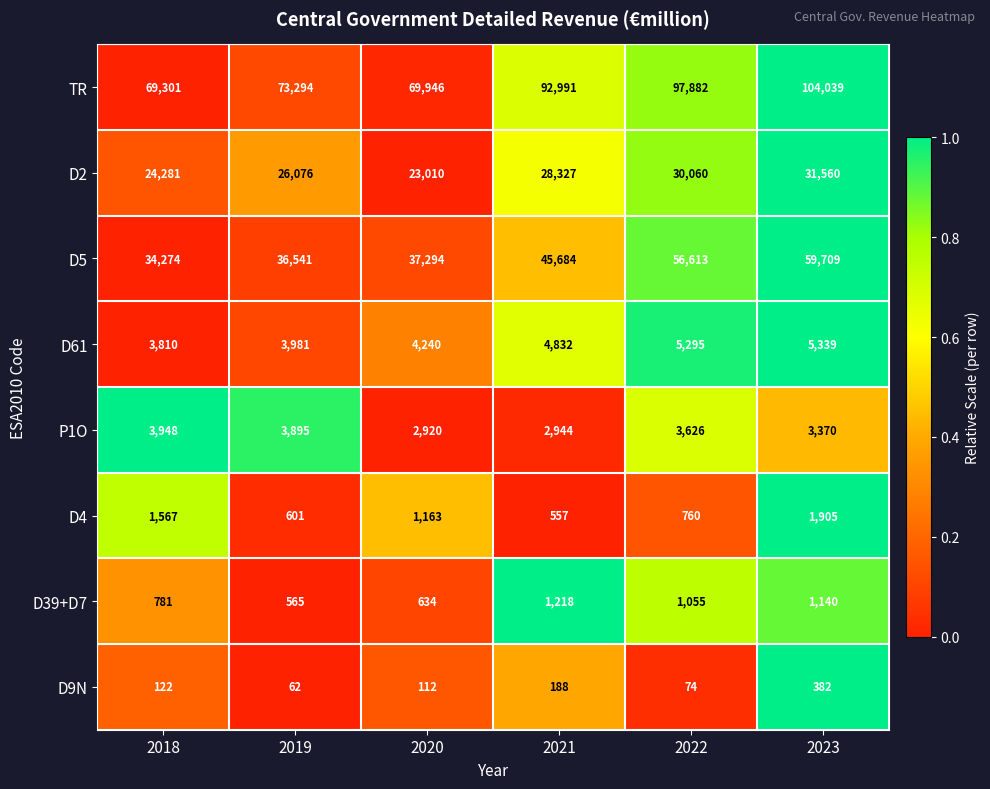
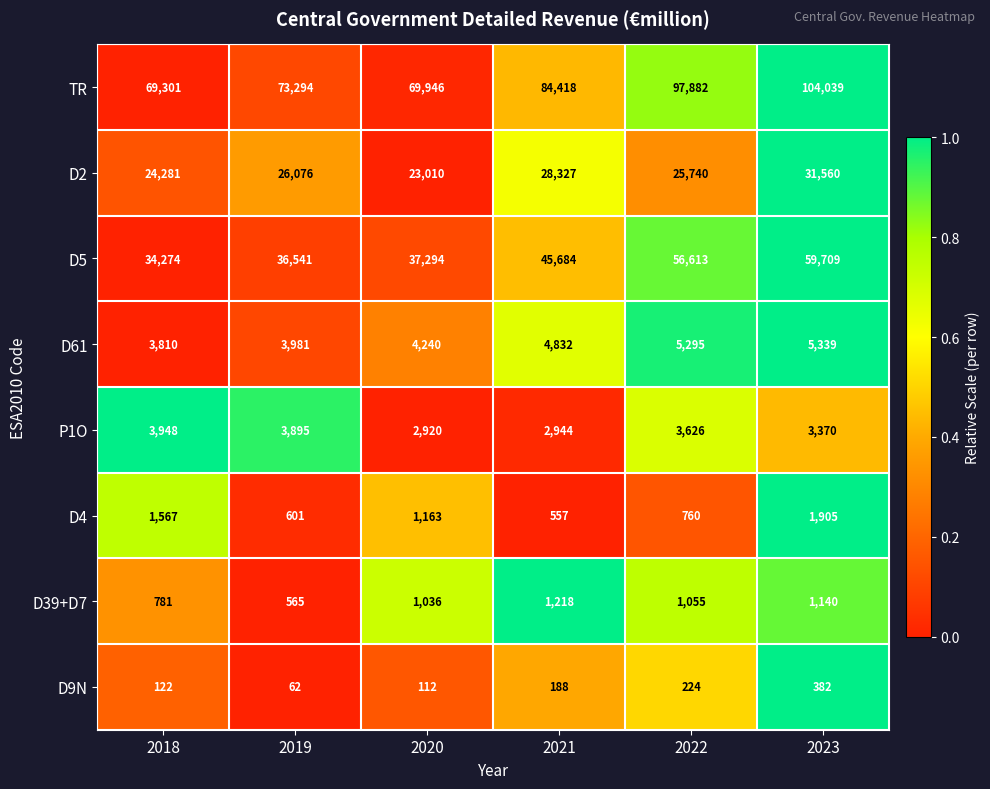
  {
    "TR": {
      "2018": "69,301",
      "2019": "73,294",
      "2020": "69,946",
-     "2021": "92,991",
+     "2021": "84,418",
      "2022": "97,882",
      "2023": "104,039"
    },
    "D2": {
      "2018": "24,281",
      "2019": "26,076",
      "2020": "23,010",
      "2021": "28,327",
-     "2022": "30,060",
+     "2022": "25,740",
      "2023": "31,560"
    },
    "D5": {
      "2018": "34,274",
      "2019": "36,541",
      "2020": "37,294",
      "2021": "45,684",
      "2022": "56,613",
      "2023": "59,709"
    },
    "D61": {
      "2018": "3,810",
      "2019": "3,981",
      "2020": "4,240",
      "2021": "4,832",
      "2022": "5,295",
      "2023": "5,339"
    },
    "P1O": {
      "2018": "3,948",
      "2019": "3,895",
      "2020": "2,920",
      "2021": "2,944",
      "2022": "3,626",
      "2023": "3,370"
    },
    "D4": {
      "2018": "1,567",
      "2019": "601",
      "2020": "1,163",
      "2021": "557",
      "2022": "760",
      "2023": "1,905"
    },
    "D39+D7": {
      "2018": "781",
      "2019": "565",
-     "2020": "634",
+     "2020": "1,036",
      "2021": "1,218",
      "2022": "1,055",
      "2023": "1,140"
    },
    "D9N": {
      "2018": "122",
      "2019": "62",
      "2020": "112",
      "2021": "188",
-     "2022": "74",
+     "2022": "224",
      "2023": "382"
    }
  }
